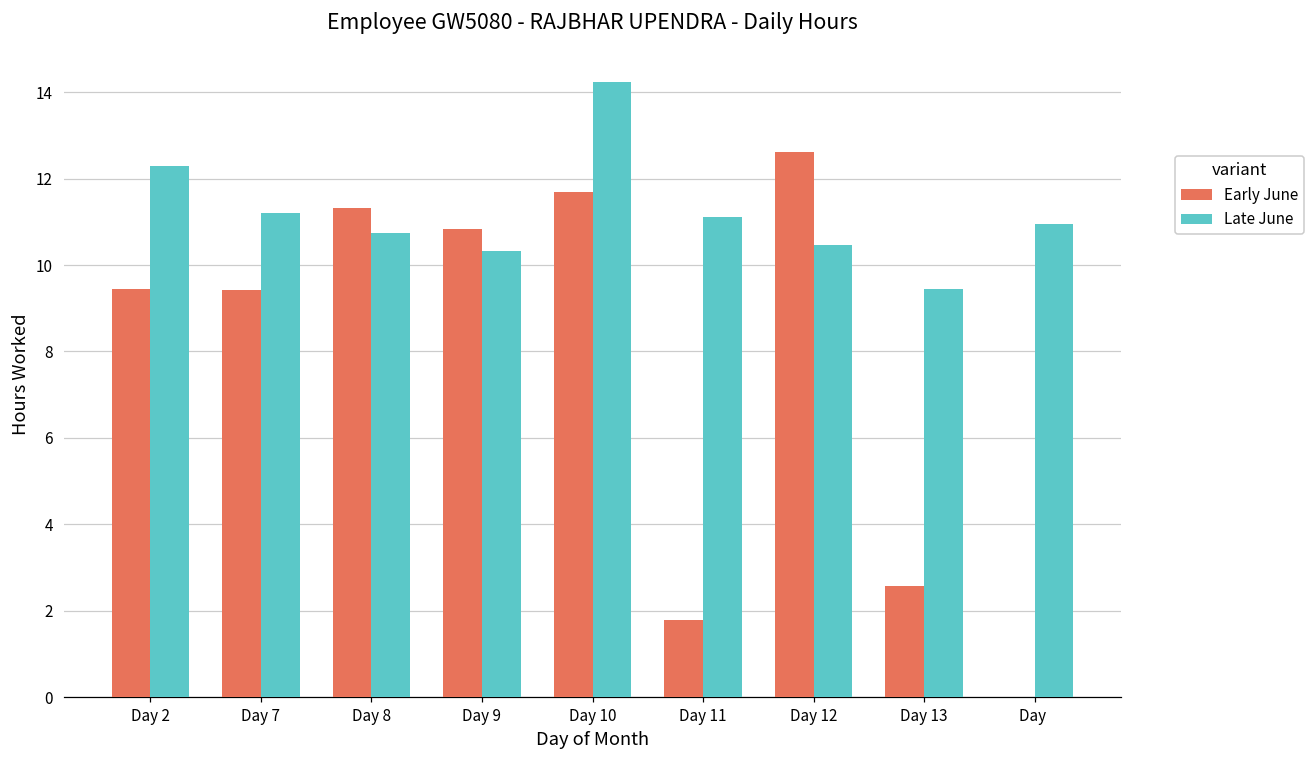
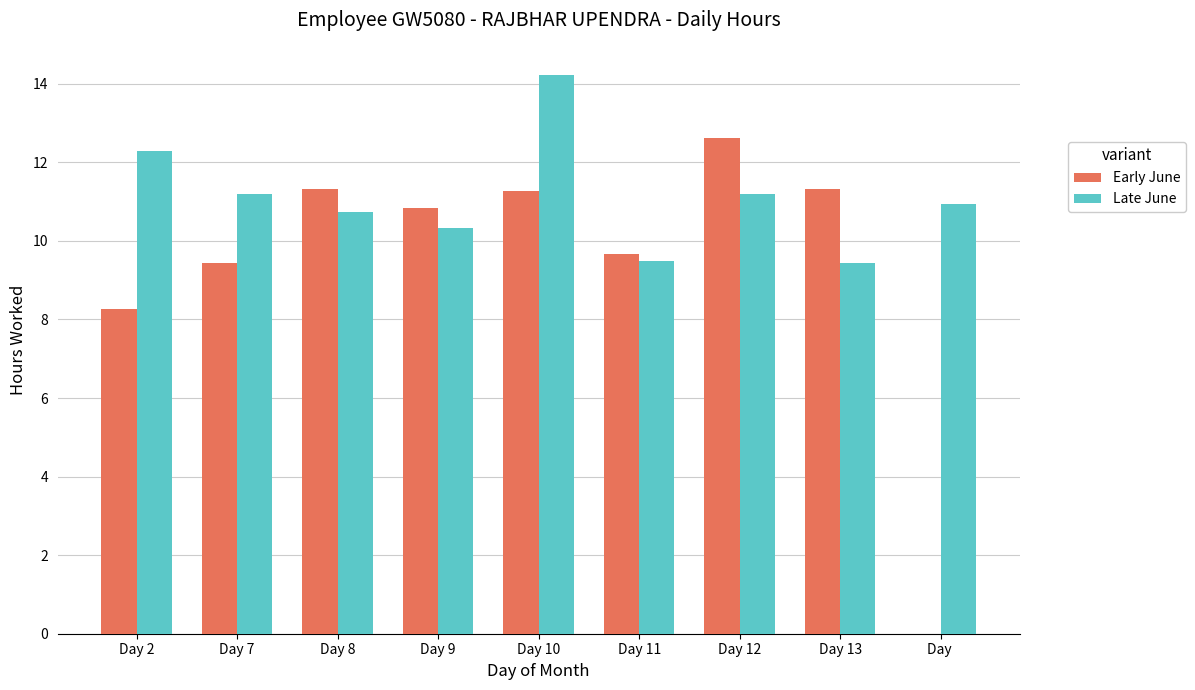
  {
    "Early June": {
-     "Day 2": 9.5,
+     "Day 2": 8.3,
      "Day 7": 9.4,
      "Day 8": 11.3,
      "Day 9": 10.8,
-     "Day 10": 11.7,
-     "Day 11": 1.8,
+     "Day 10": 11.3,
+     "Day 11": 9.7,
      "Day 12": 12.6,
-     "Day 13": 2.6,
+     "Day 13": 11.3,
      "Day": 0.0
    },
    "Late June": {
      "Day 2": 12.3,
      "Day 7": 11.2,
      "Day 8": 10.7,
      "Day 9": 10.3,
      "Day 10": 14.2,
-     "Day 11": 11.1,
-     "Day 12": 10.5,
+     "Day 11": 9.5,
+     "Day 12": 11.2,
      "Day 13": 9.5,
      "Day": 10.9
    }
  }
